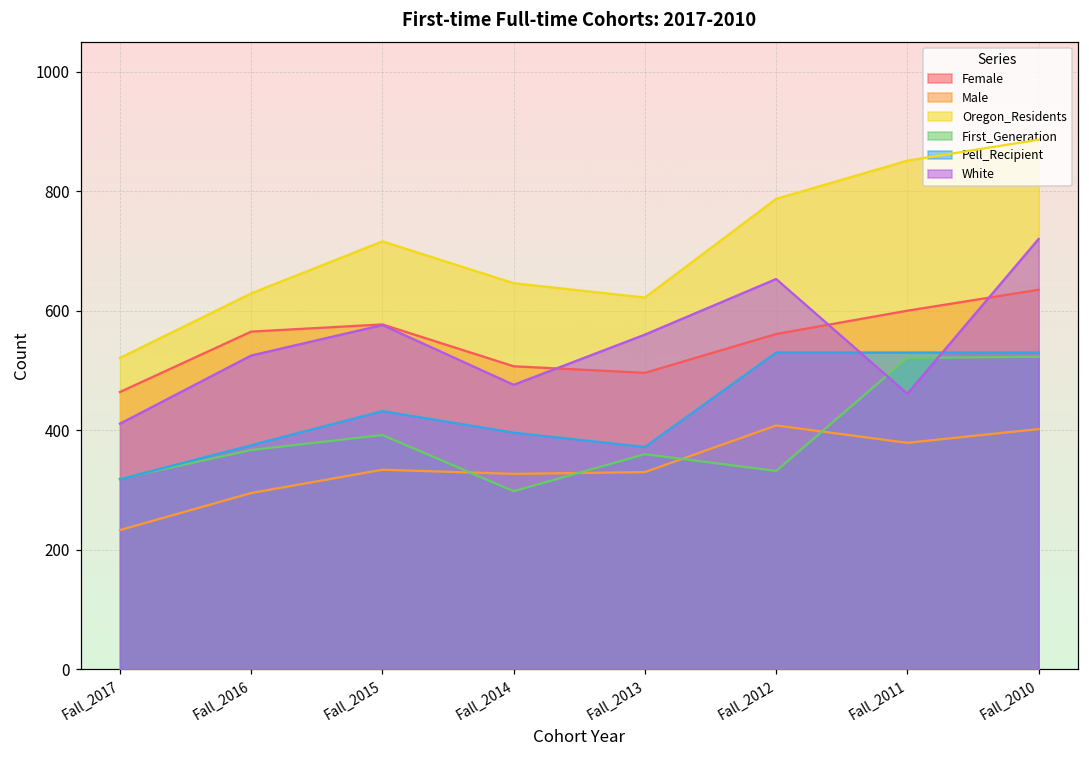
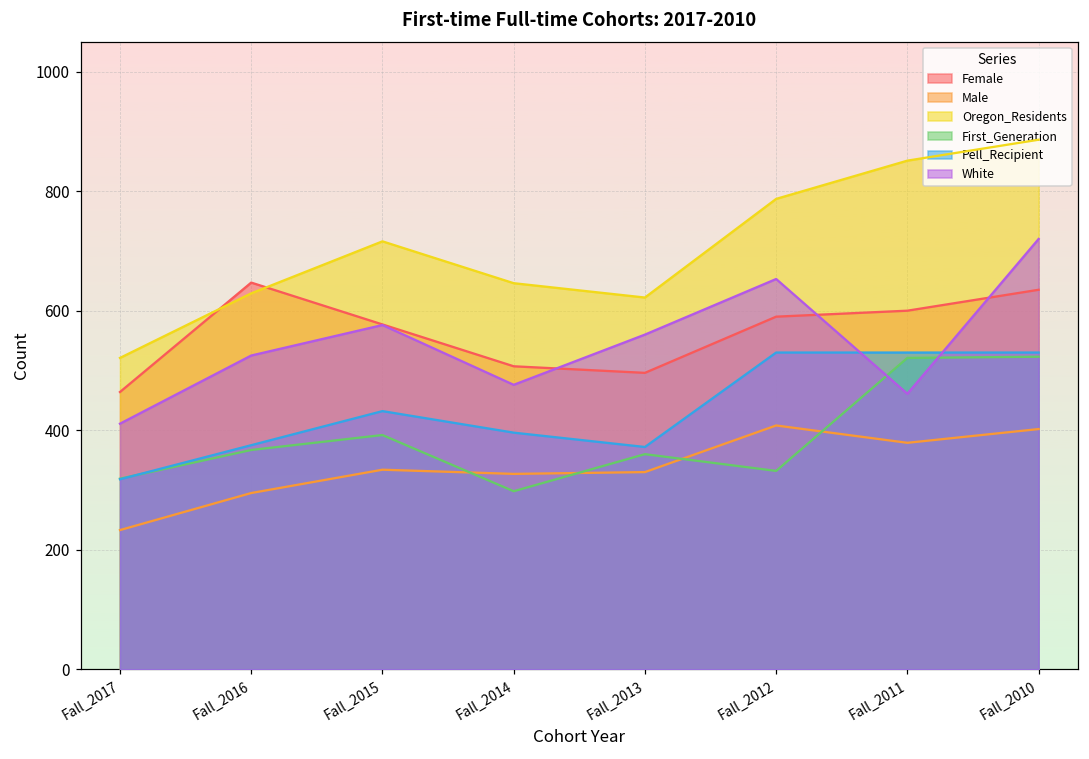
  {
    "Female": {
      "Fall_2017": 460,
-     "Fall_2016": 570,
+     "Fall_2016": 650,
      "Fall_2014": 510,
      "Fall_2013": 500,
-     "Fall_2012": 560,
+     "Fall_2012": 590,
      "Fall_2011": 600,
      "Fall_2010": 640
    },
    "First_Generation": {
      "Fall_2016": 370,
      "Fall_2015": 390,
      "Fall_2014": 300,
      "Fall_2013": 360,
      "Fall_2012": 330,
      "Fall_2011": 520,
      "Fall_2010": 520
    },
    "Pell_Recipient": {
      "Fall_2016": 380,
      "Fall_2015": 430,
      "Fall_2014": 400,
      "Fall_2013": 370,
      "Fall_2012": 530,
      "Fall_2011": 530,
      "Fall_2010": 530
    },
    "White": {
      "Fall_2017": 410,
      "Fall_2016": 530,
      "Fall_2014": 480,
      "Fall_2013": 560,
      "Fall_2012": 650,
      "Fall_2011": 460,
      "Fall_2010": 720
    }
  }
